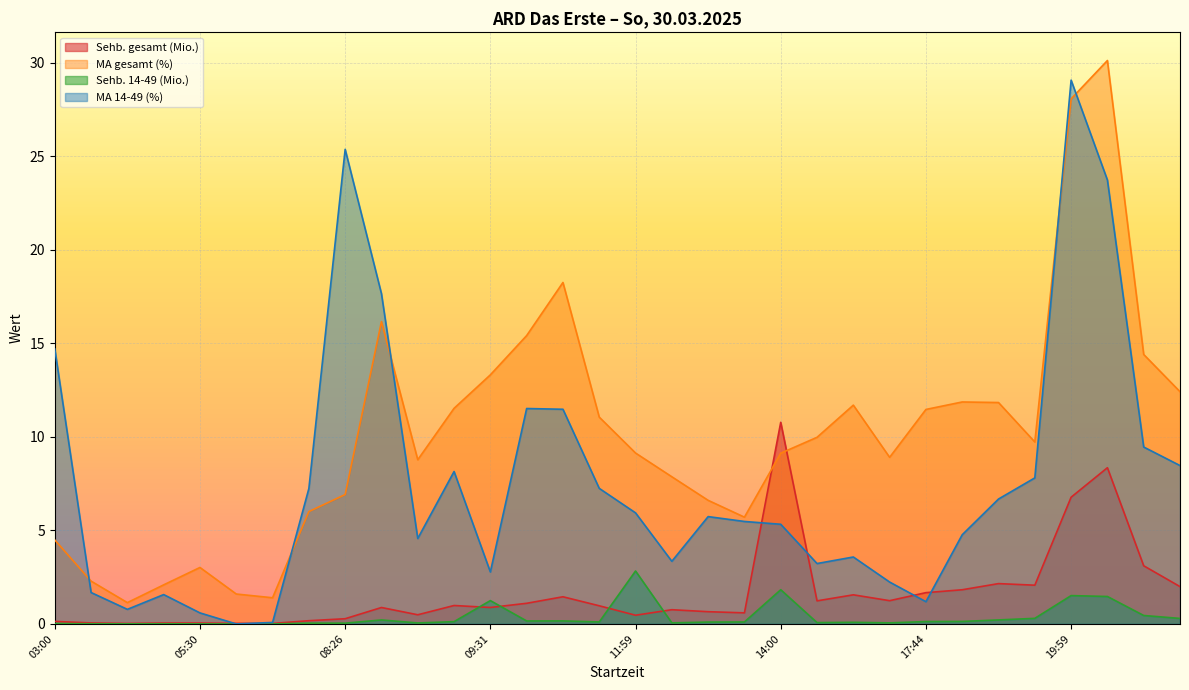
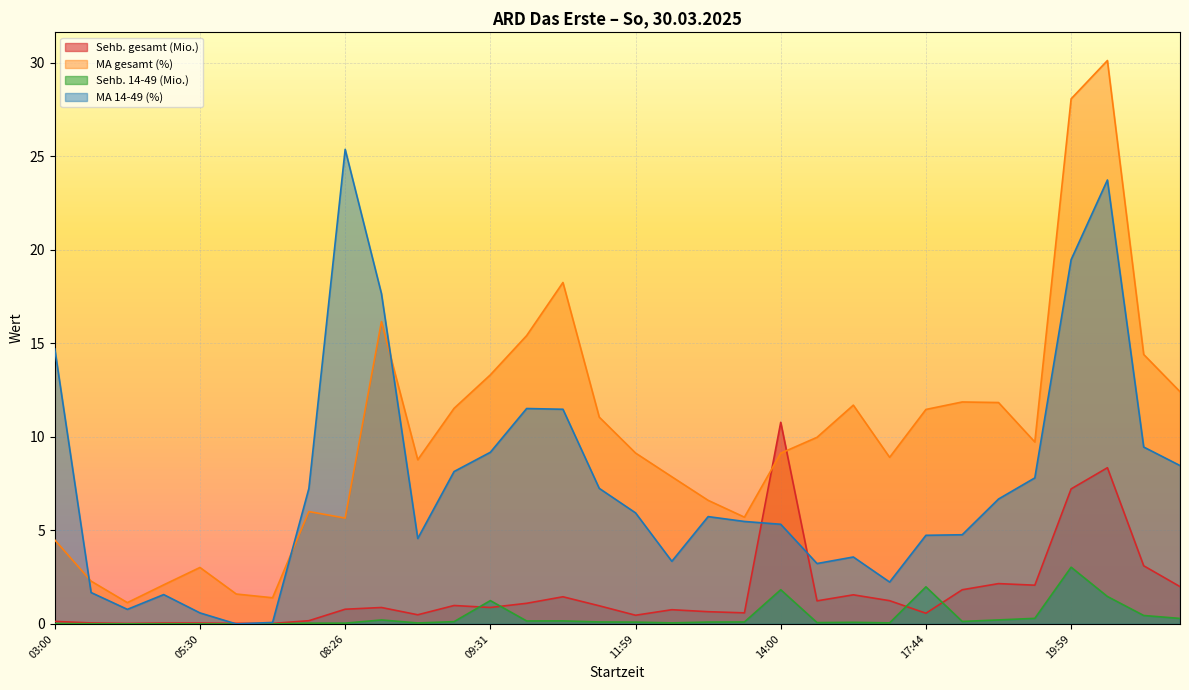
  {
    "Sehb. gesamt (Mio.)": {
-     "08:26": 0.3,
+     "08:26": 0.8,
      "09:31": 0.9,
      "11:59": 0.5,
      "14:00": 10.8,
-     "17:44": 1.7,
-     "19:59": 6.8
+     "17:44": 0.6,
+     "19:59": 7.2
    },
    "MA gesamt (%)": {
      "03:00": 4.5,
      "05:30": 3.0,
-     "08:26": 6.9,
+     "08:26": 5.7,
      "09:31": 13.3,
      "11:59": 9.1,
      "14:00": 9.1,
      "17:44": 11.5,
      "19:59": 28.1
    },
    "Sehb. 14-49 (Mio.)": {
      "08:26": 0.0,
      "09:31": 1.2,
-     "11:59": 2.8,
+     "11:59": 0.1,
      "14:00": 1.8,
-     "17:44": 0.1,
-     "19:59": 1.5
+     "17:44": 2.0,
+     "19:59": 3.0
    },
    "MA 14-49 (%)": {
      "03:00": 14.7,
      "05:30": 0.6,
      "08:26": 25.4,
-     "09:31": 2.8,
+     "09:31": 9.2,
      "11:59": 5.9,
      "14:00": 5.3,
-     "17:44": 1.2,
-     "19:59": 29.1
+     "17:44": 4.7,
+     "19:59": 19.5
    }
  }
